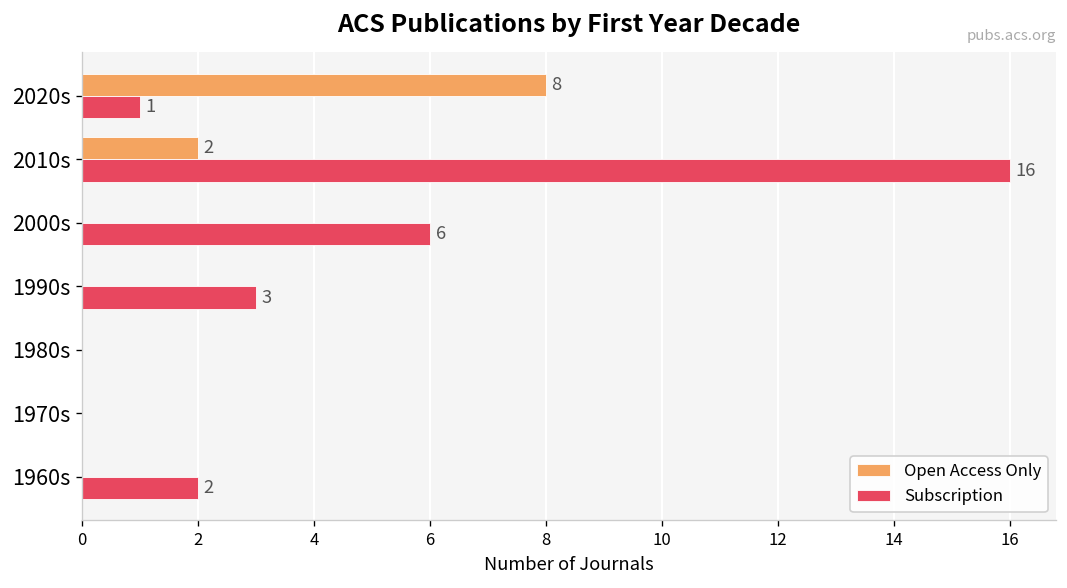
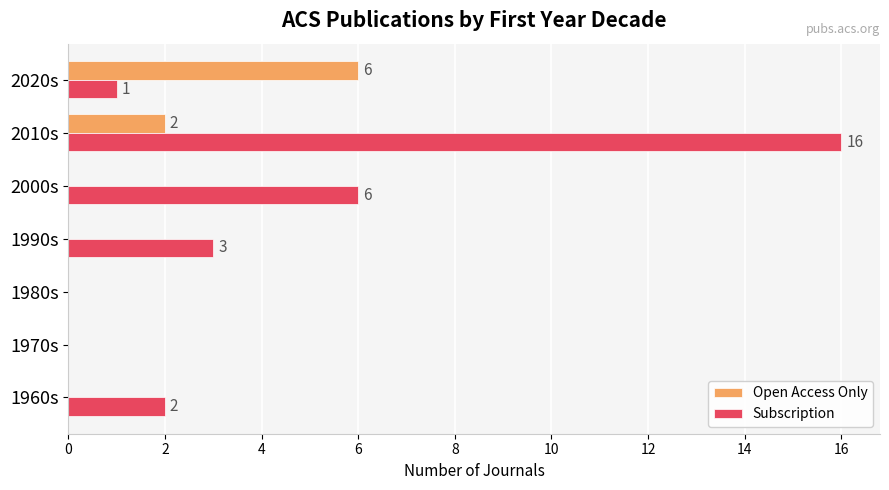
  {
    "Open Access Only": {
-     "2020s": 8,
+     "2020s": 6,
      "2010s": 2
    },
    "Subscription": {
      "2020s": 1,
      "2010s": 16,
      "2000s": 6,
      "1990s": 3,
      "1960s": 2
    }
  }
